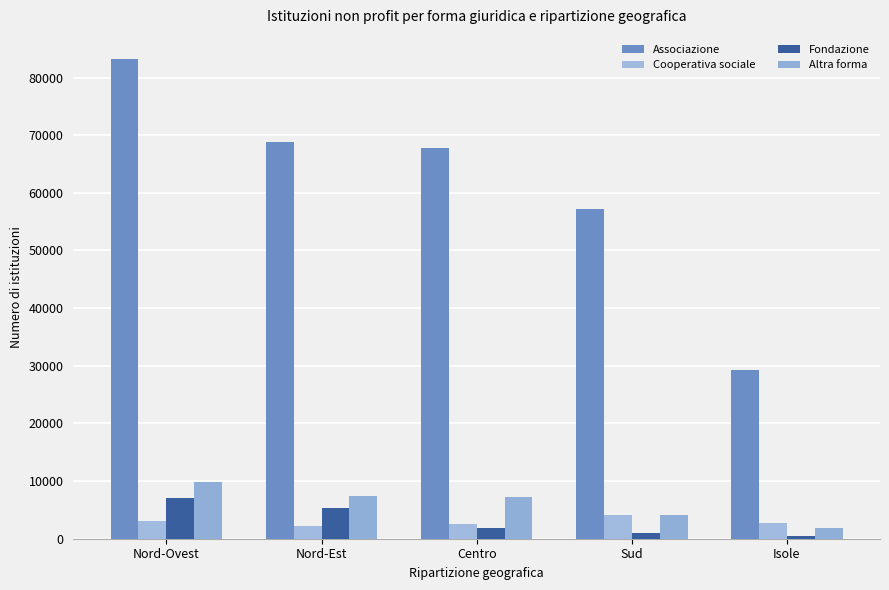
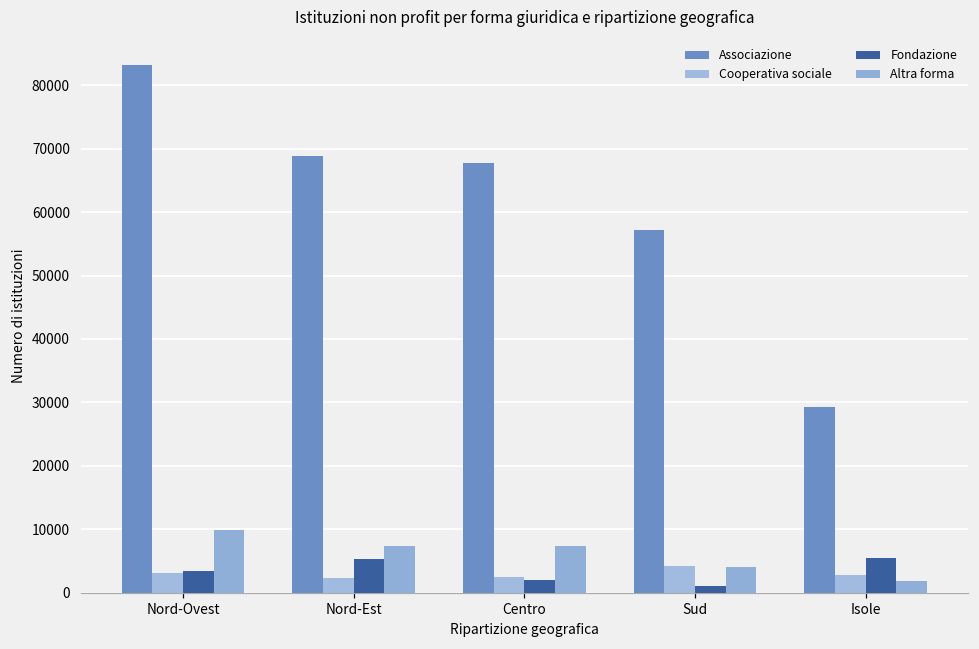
  {
    "Fondazione": {
-     "Nord-Ovest": 7000,
+     "Nord-Ovest": 3000,
      "Nord-Est": 5000,
      "Centro": 2000,
      "Sud": 1000,
-     "Isole": 0
+     "Isole": 5000
    }
  }
